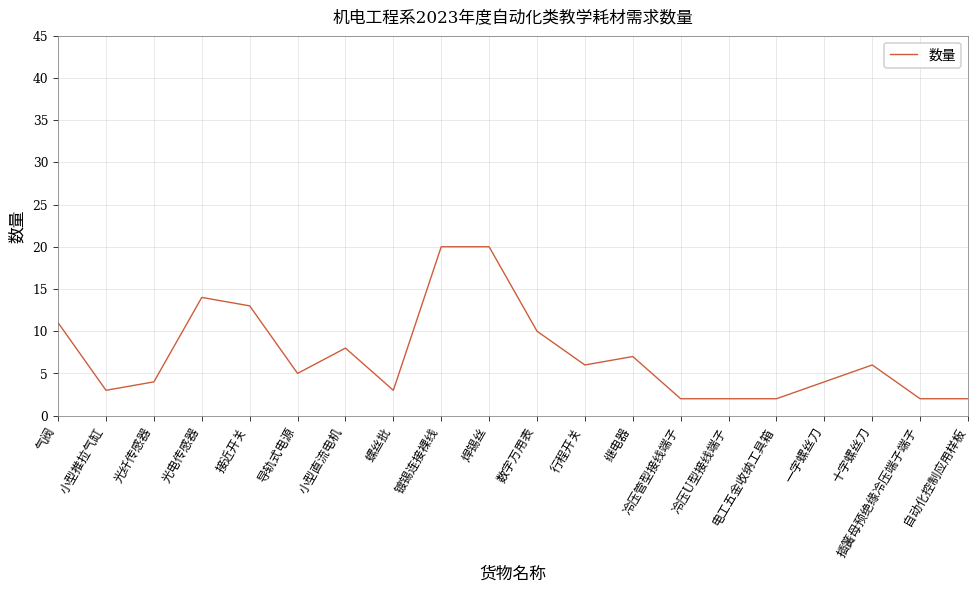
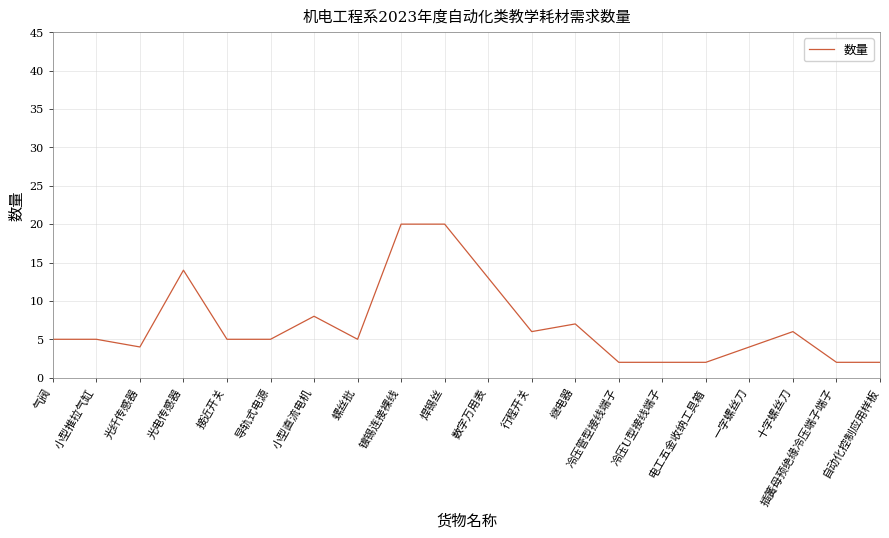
  {
-   "气阀": 11,
-   "小型推拉气缸": 3,
+   "气阀": 5,
+   "小型推拉气缸": 5,
    "光纤传感器": 4,
    "光电传感器": 14,
-   "接近开关": 13,
+   "接近开关": 5,
    "导轨式电源": 5,
    "小型直流电机": 8,
-   "螺丝批": 3,
+   "螺丝批": 5,
    "镀锡连接裸线": 20,
    "焊锡丝": 20,
-   "数字万用表": 10,
+   "数字万用表": 13,
    "行程开关": 6,
    "继电器": 7,
    "冷压管型接线端子": 2,
    "冷压U型接线端子": 2,
    "电工五金收纳工具箱": 2,
    "一字螺丝刀": 4,
    "十字螺丝刀": 6,
    "插簧母预绝缘冷压端子端子": 2,
    "自动化控制应用样板": 2
  }
